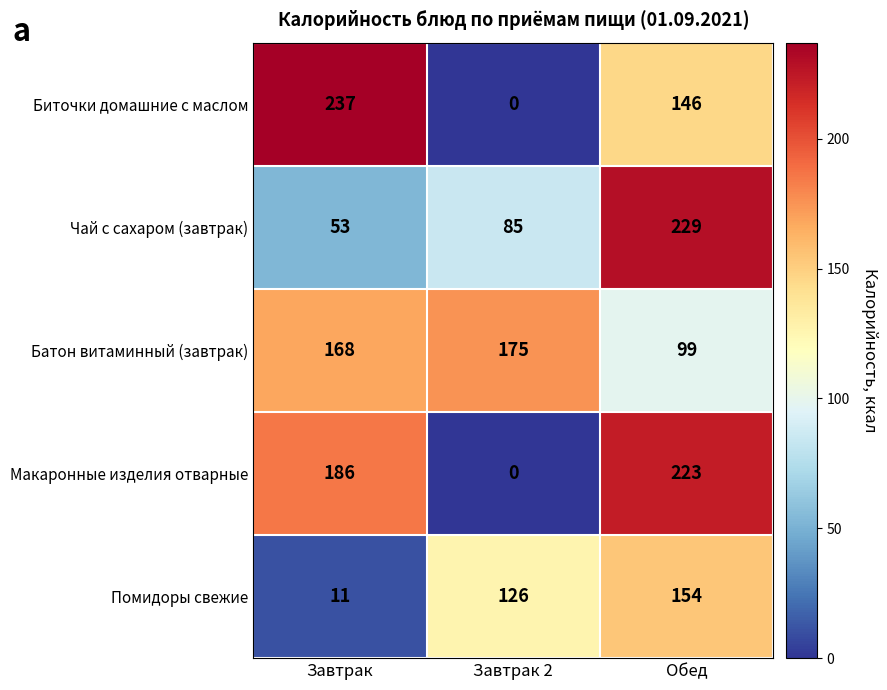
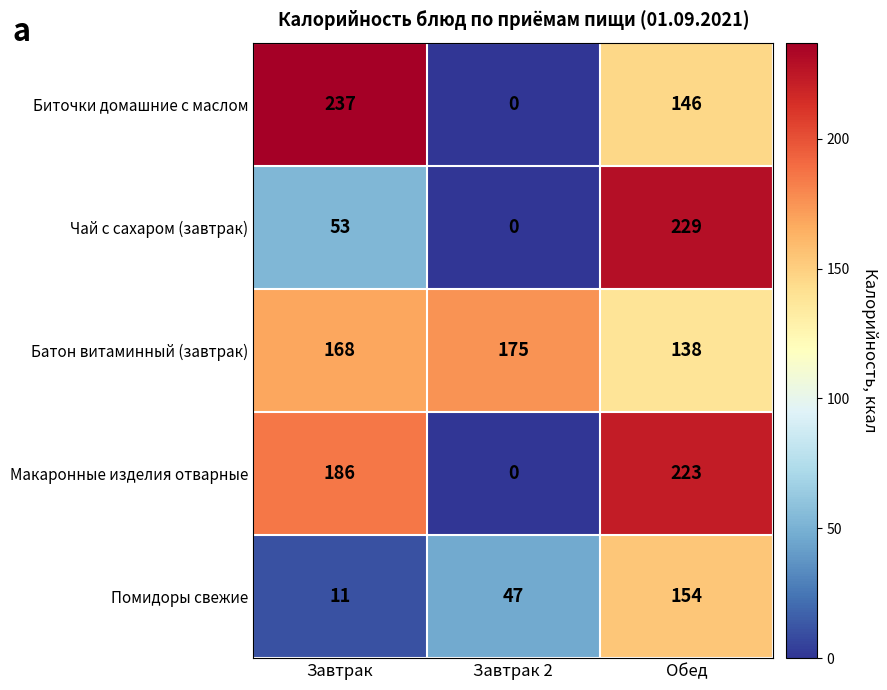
  {
    "Биточки домашние с маслом": {
      "Завтрак": 237,
      "Завтрак 2": 0,
      "Обед": 146
    },
    "Чай с сахаром (завтрак)": {
      "Завтрак": 53,
-     "Завтрак 2": 85,
+     "Завтрак 2": 0,
      "Обед": 229
    },
    "Батон витаминный (завтрак)": {
      "Завтрак": 168,
      "Завтрак 2": 175,
-     "Обед": 99
+     "Обед": 138
    },
    "Макаронные изделия отварные": {
      "Завтрак": 186,
      "Завтрак 2": 0,
      "Обед": 223
    },
    "Помидоры свежие": {
      "Завтрак": 11,
-     "Завтрак 2": 126,
+     "Завтрак 2": 47,
      "Обед": 154
    }
  }
